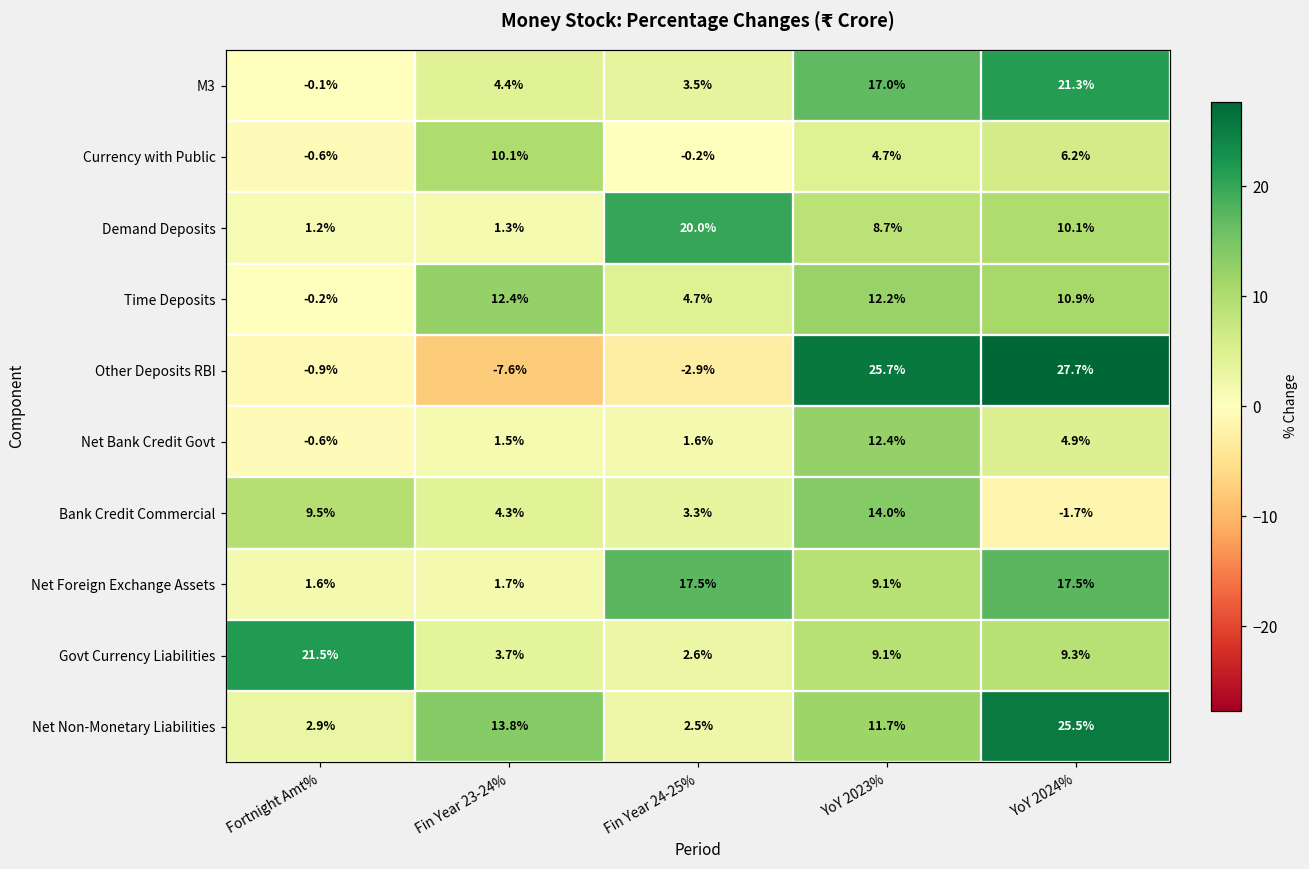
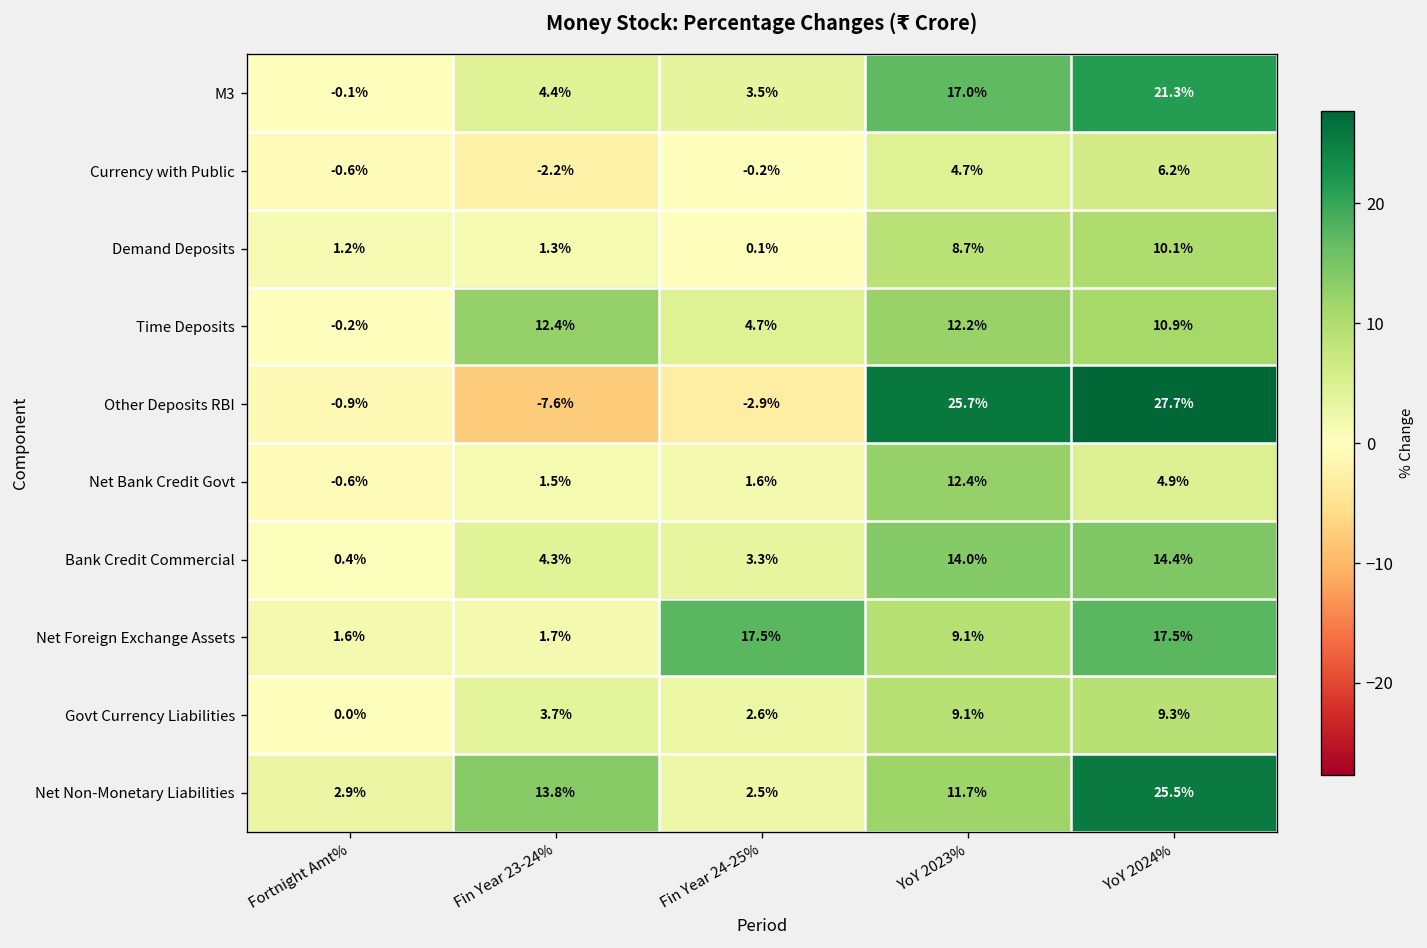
  {
    "M3": {
      "Fortnight Amt%": "-0.1%",
      "Fin Year 23-24%": "4.4%",
      "Fin Year 24-25%": "3.5%",
      "YoY 2023%": "17.0%",
      "YoY 2024%": "21.3%"
    },
    "Currency with Public": {
      "Fortnight Amt%": "-0.6%",
-     "Fin Year 23-24%": "10.1%",
+     "Fin Year 23-24%": "-2.2%",
      "Fin Year 24-25%": "-0.2%",
      "YoY 2023%": "4.7%",
      "YoY 2024%": "6.2%"
    },
    "Demand Deposits": {
      "Fortnight Amt%": "1.2%",
      "Fin Year 23-24%": "1.3%",
-     "Fin Year 24-25%": "20.0%",
+     "Fin Year 24-25%": "0.1%",
      "YoY 2023%": "8.7%",
      "YoY 2024%": "10.1%"
    },
    "Time Deposits": {
      "Fortnight Amt%": "-0.2%",
      "Fin Year 23-24%": "12.4%",
      "Fin Year 24-25%": "4.7%",
      "YoY 2023%": "12.2%",
      "YoY 2024%": "10.9%"
    },
    "Other Deposits RBI": {
      "Fortnight Amt%": "-0.9%",
      "Fin Year 23-24%": "-7.6%",
      "Fin Year 24-25%": "-2.9%",
      "YoY 2023%": "25.7%",
      "YoY 2024%": "27.7%"
    },
    "Net Bank Credit Govt": {
      "Fortnight Amt%": "-0.6%",
      "Fin Year 23-24%": "1.5%",
      "Fin Year 24-25%": "1.6%",
      "YoY 2023%": "12.4%",
      "YoY 2024%": "4.9%"
    },
    "Bank Credit Commercial": {
-     "Fortnight Amt%": "9.5%",
+     "Fortnight Amt%": "0.4%",
      "Fin Year 23-24%": "4.3%",
      "Fin Year 24-25%": "3.3%",
      "YoY 2023%": "14.0%",
-     "YoY 2024%": "-1.7%"
+     "YoY 2024%": "14.4%"
    },
    "Net Foreign Exchange Assets": {
      "Fortnight Amt%": "1.6%",
      "Fin Year 23-24%": "1.7%",
      "Fin Year 24-25%": "17.5%",
      "YoY 2023%": "9.1%",
      "YoY 2024%": "17.5%"
    },
    "Govt Currency Liabilities": {
-     "Fortnight Amt%": "21.5%",
+     "Fortnight Amt%": "0.0%",
      "Fin Year 23-24%": "3.7%",
      "Fin Year 24-25%": "2.6%",
      "YoY 2023%": "9.1%",
      "YoY 2024%": "9.3%"
    },
    "Net Non-Monetary Liabilities": {
      "Fortnight Amt%": "2.9%",
      "Fin Year 23-24%": "13.8%",
      "Fin Year 24-25%": "2.5%",
      "YoY 2023%": "11.7%",
      "YoY 2024%": "25.5%"
    }
  }
